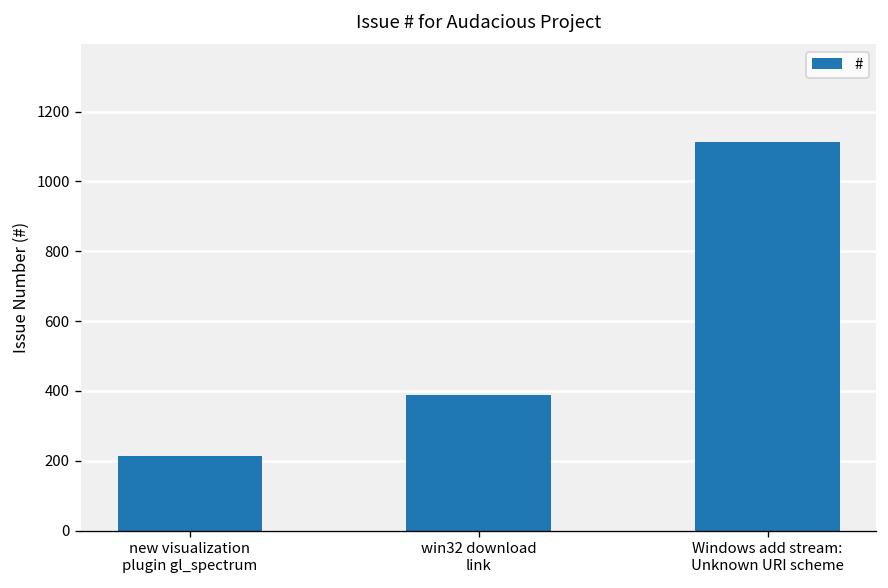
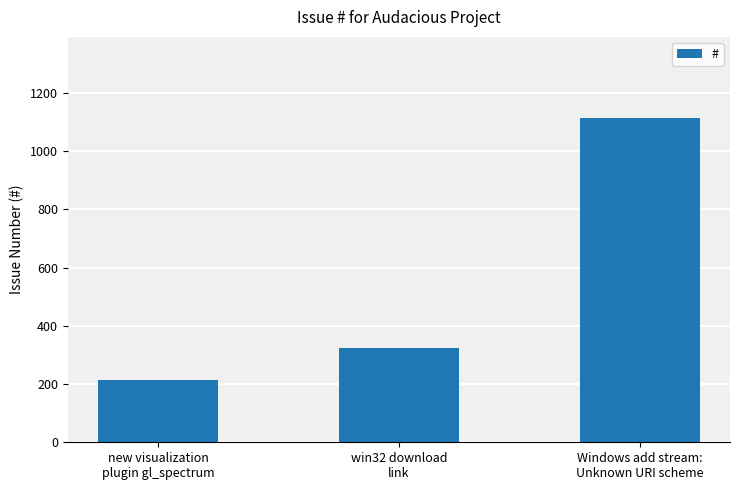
  {
    "new visualization plugin gl_spectrum": 210,
-   "win32 download link": 390,
+   "win32 download link": 320,
    "Windows add stream: Unknown URI scheme": 1110
  }
